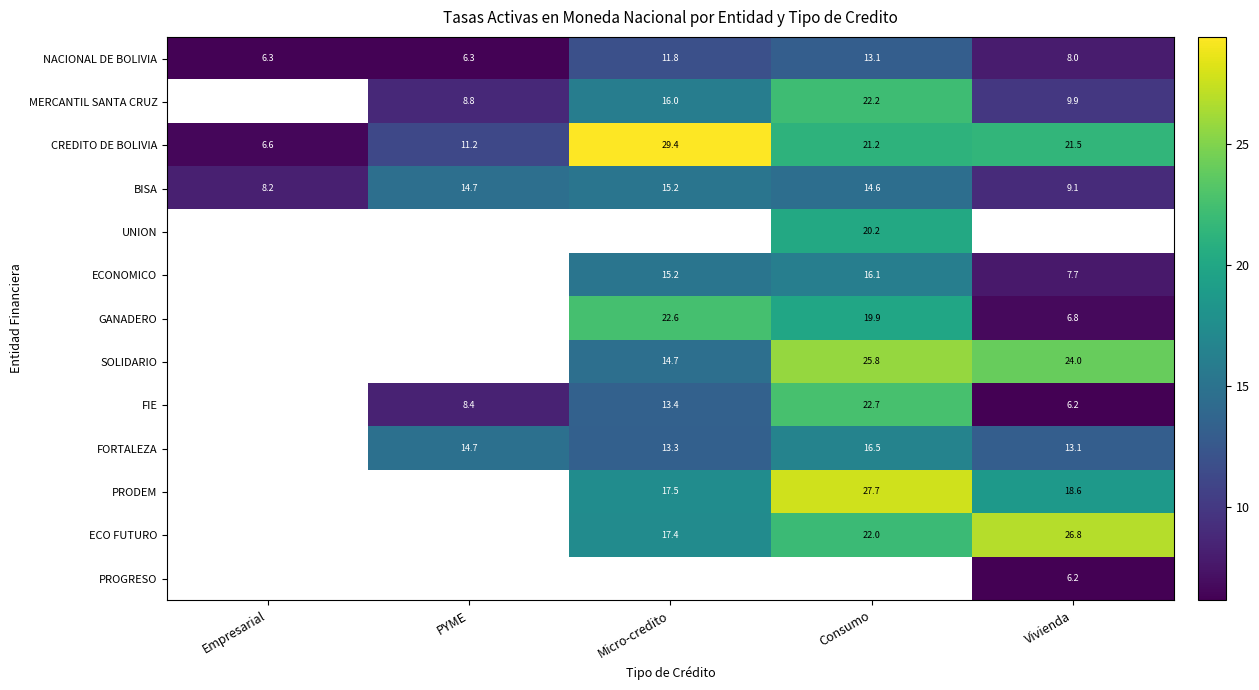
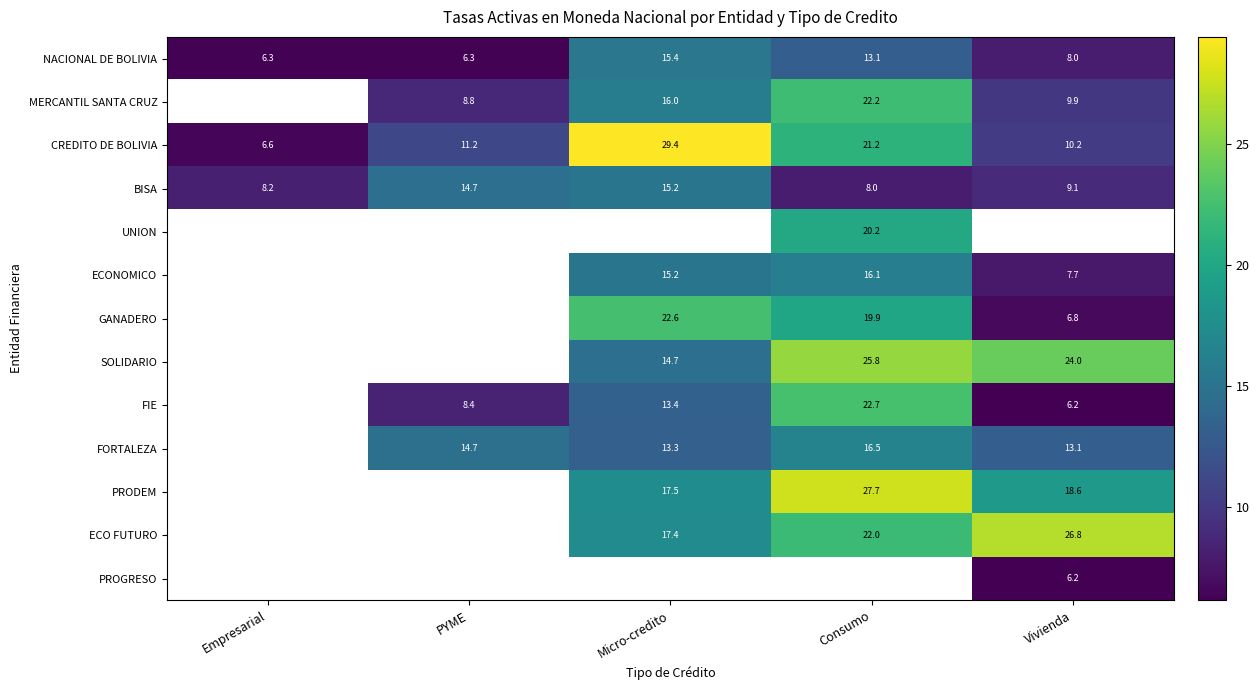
  {
    "NACIONAL DE BOLIVIA": {
      "Empresarial": 6.3,
      "PYME": 6.3,
-     "Micro-credito": 11.8,
+     "Micro-credito": 15.4,
      "Consumo": 13.1,
      "Vivienda": 8.0
    },
    "MERCANTIL SANTA CRUZ": {
      "PYME": 8.8,
      "Micro-credito": 16.0,
      "Consumo": 22.2,
      "Vivienda": 9.9
    },
    "CREDITO DE BOLIVIA": {
      "Empresarial": 6.6,
      "PYME": 11.2,
      "Micro-credito": 29.4,
      "Consumo": 21.2,
-     "Vivienda": 21.5
+     "Vivienda": 10.2
    },
    "BISA": {
      "Empresarial": 8.2,
      "PYME": 14.7,
      "Micro-credito": 15.2,
-     "Consumo": 14.6,
+     "Consumo": 8.0,
      "Vivienda": 9.1
    },
    "UNION": {
      "Consumo": 20.2
    },
    "ECONOMICO": {
      "Micro-credito": 15.2,
      "Consumo": 16.1,
      "Vivienda": 7.7
    },
    "GANADERO": {
      "Micro-credito": 22.6,
      "Consumo": 19.9,
      "Vivienda": 6.8
    },
    "SOLIDARIO": {
      "Micro-credito": 14.7,
      "Consumo": 25.8,
      "Vivienda": 24.0
    },
    "FIE": {
      "PYME": 8.4,
      "Micro-credito": 13.4,
      "Consumo": 22.7,
      "Vivienda": 6.2
    },
    "FORTALEZA": {
      "PYME": 14.7,
      "Micro-credito": 13.3,
      "Consumo": 16.5,
      "Vivienda": 13.1
    },
    "PRODEM": {
      "Micro-credito": 17.5,
      "Consumo": 27.7,
      "Vivienda": 18.6
    },
    "ECO FUTURO": {
      "Micro-credito": 17.4,
      "Consumo": 22.0,
      "Vivienda": 26.8
    },
    "PROGRESO": {
      "Vivienda": 6.2
    }
  }
